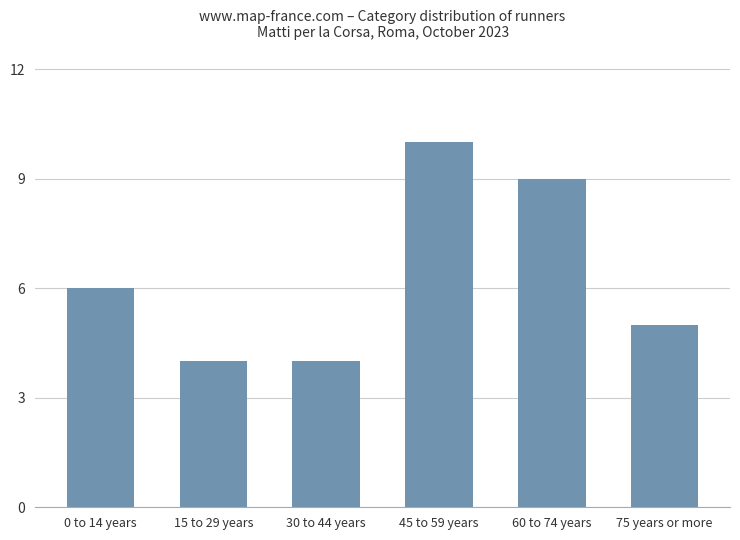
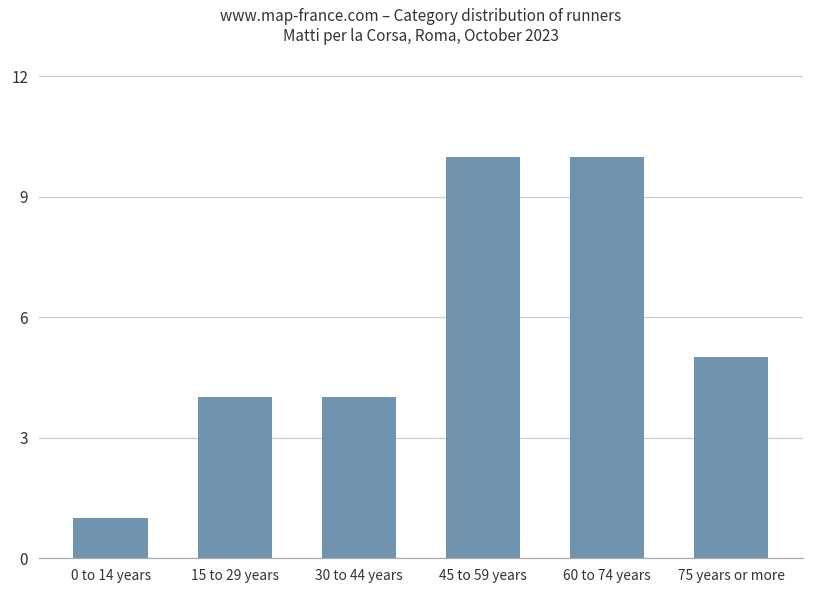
  {
-   "0 to 14 years": 6,
+   "0 to 14 years": 1,
    "15 to 29 years": 4,
    "30 to 44 years": 4,
    "45 to 59 years": 10,
-   "60 to 74 years": 9,
+   "60 to 74 years": 10,
    "75 years or more": 5
  }
